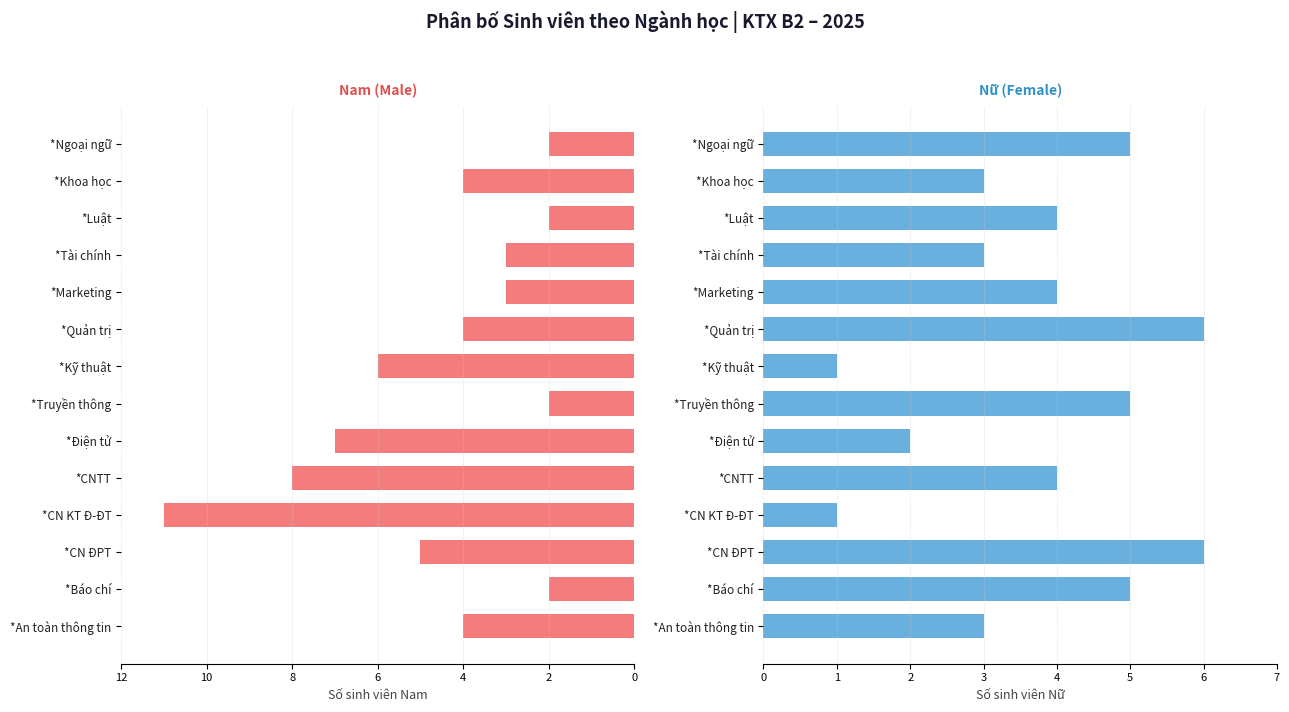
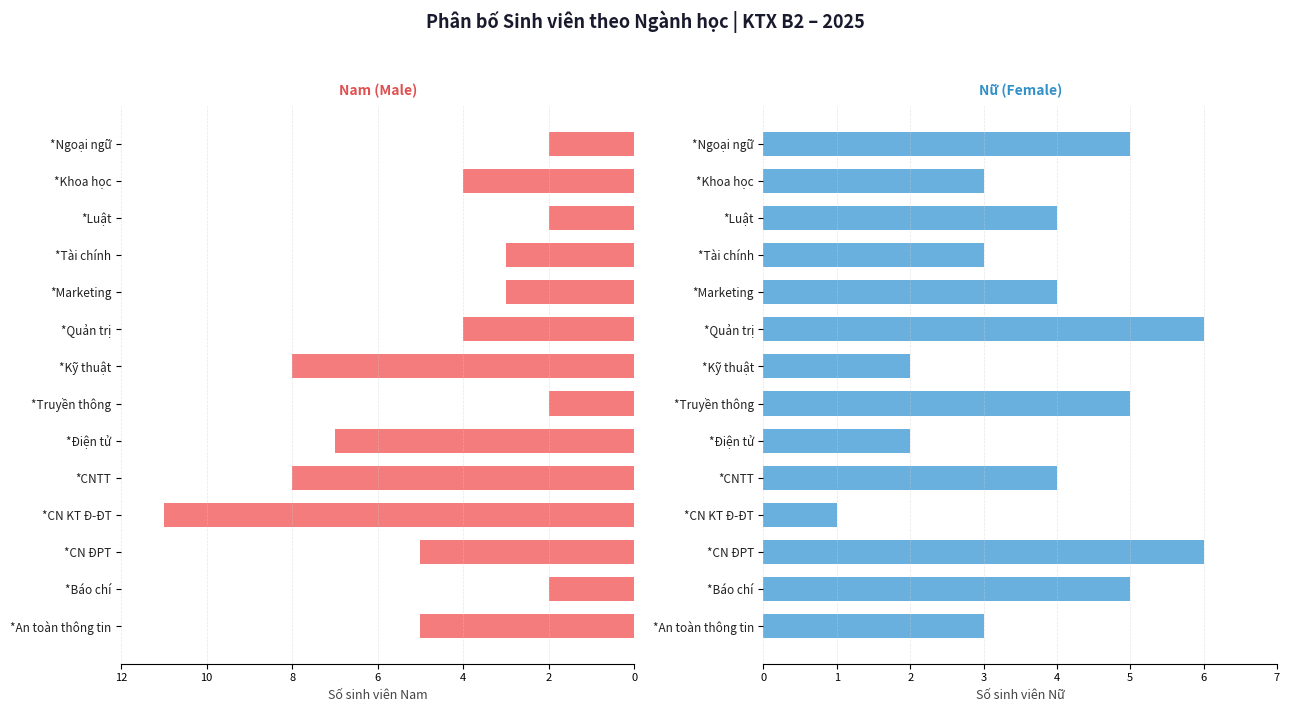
  {
    "Nam (Male)": {
      "*Ngoại ngữ": 2,
      "*Khoa học": 4,
      "*Luật": 2,
      "*Tài chính": 3,
      "*Marketing": 3,
      "*Quản trị": 4,
-     "*Kỹ thuật": 6,
+     "*Kỹ thuật": 8,
      "*Truyền thông": 2,
      "*Điện tử": 7,
      "*CNTT": 8,
      "*CN KT Đ-ĐT": 11,
      "*CN ĐPT": 5,
      "*Báo chí": 2,
-     "*An toàn thông tin": 4
+     "*An toàn thông tin": 5
    },
    "Nữ (Female)": {
      "*Ngoại ngữ": 5,
      "*Khoa học": 3,
      "*Luật": 4,
      "*Tài chính": 3,
      "*Marketing": 4,
      "*Quản trị": 6,
-     "*Kỹ thuật": 1,
+     "*Kỹ thuật": 2,
      "*Truyền thông": 5,
      "*Điện tử": 2,
      "*CNTT": 4,
      "*CN KT Đ-ĐT": 1,
      "*CN ĐPT": 6,
      "*Báo chí": 5,
      "*An toàn thông tin": 3
    }
  }
